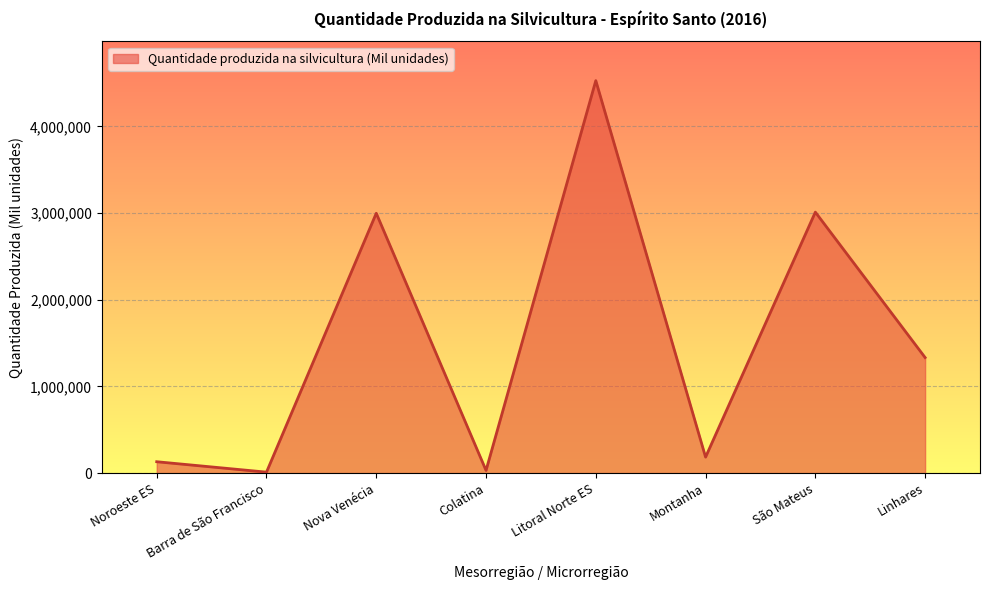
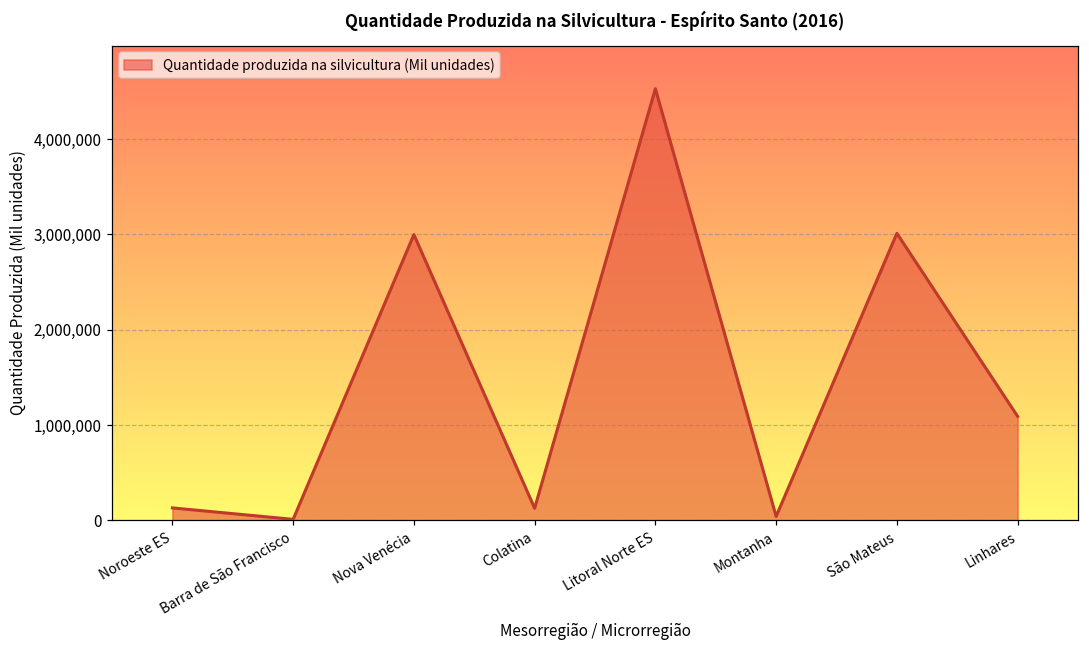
  {
    "Noroeste ES": "100,000",
    "Barra de São Francisco": "0",
    "Nova Venécia": "3,000,000",
-   "Colatina": "0",
+   "Colatina": "100,000",
    "Litoral Norte ES": "4,500,000",
-   "Montanha": "200,000",
+   "Montanha": "0",
    "São Mateus": "3,000,000",
-   "Linhares": "1,300,000"
+   "Linhares": "1,100,000"
  }
